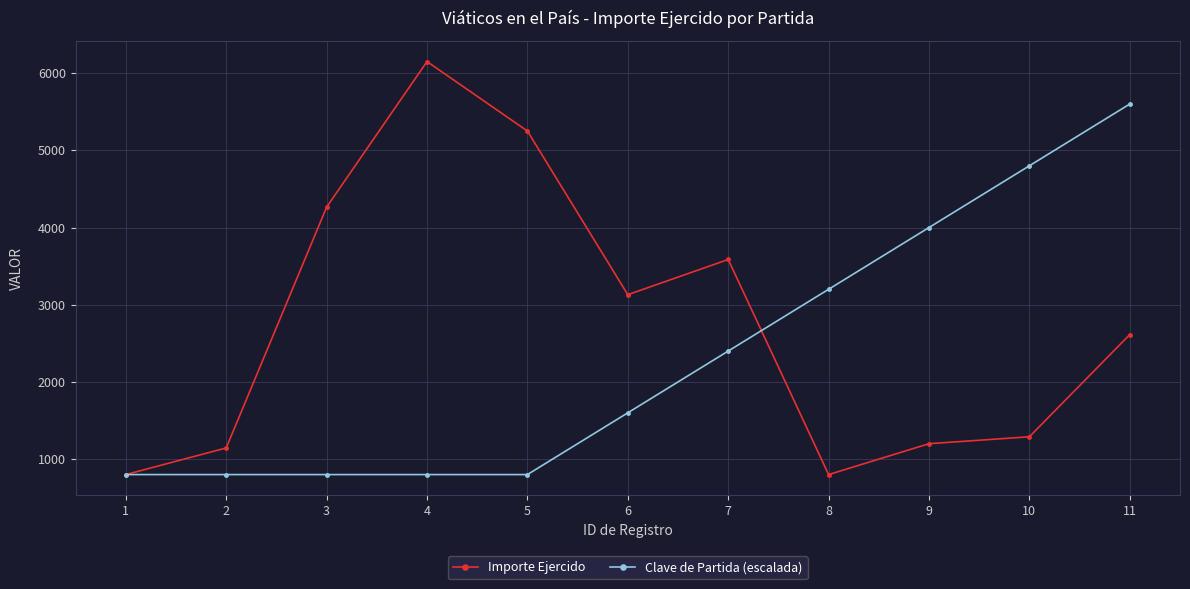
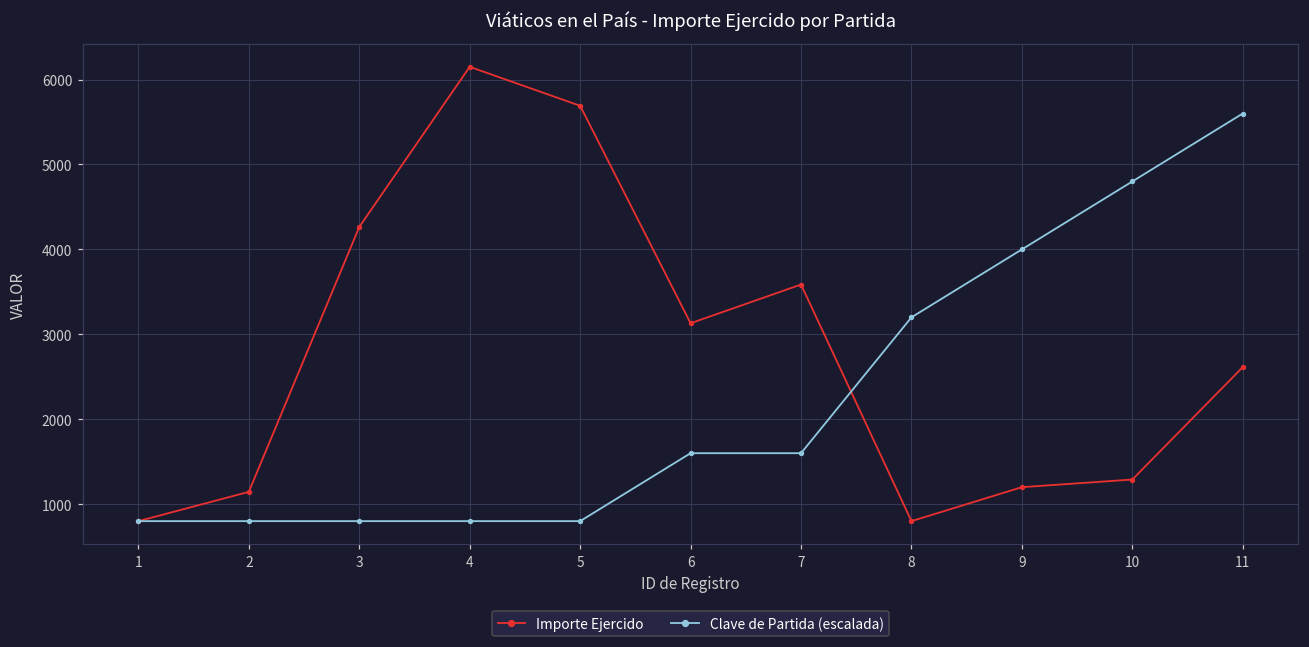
  {
    "Importe Ejercido": {
      "2": 1100,
      "3": 4300,
      "4": 6200,
-     "5": 5300,
+     "5": 5700,
      "6": 3100,
      "7": 3600,
      "8": 800,
      "9": 1200,
      "10": 1300,
      "11": 2600
    },
    "Clave de Partida (escalada)": {
      "2": 800,
      "3": 800,
      "4": 800,
      "5": 800,
      "6": 1600,
-     "7": 2400,
+     "7": 1600,
      "8": 3200,
      "9": 4000,
      "10": 4800,
      "11": 5600
    }
  }
